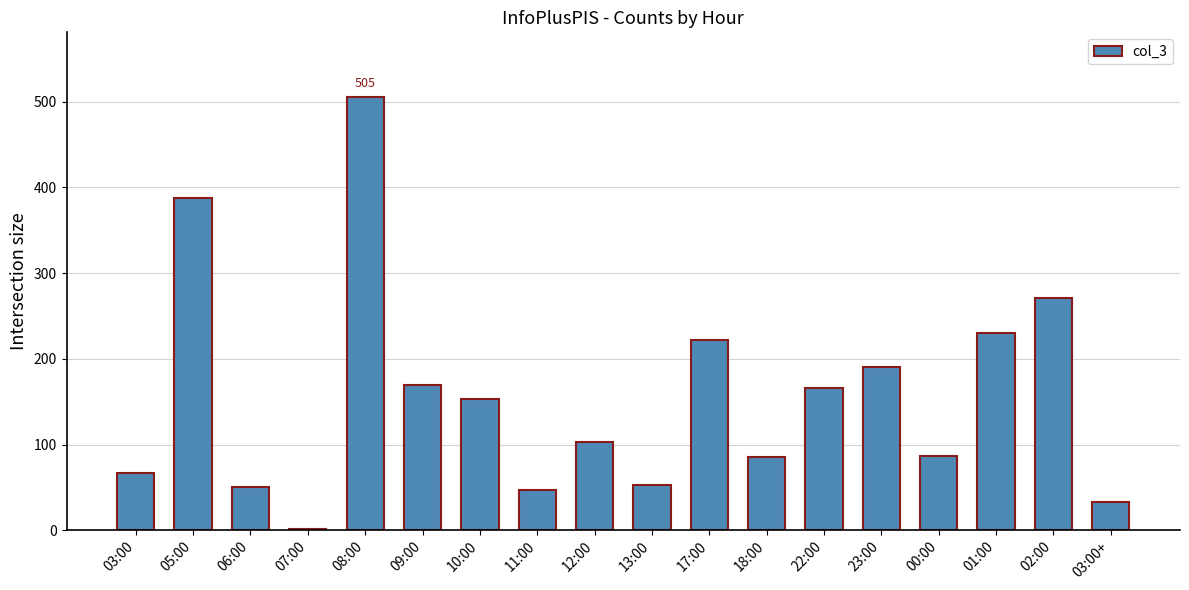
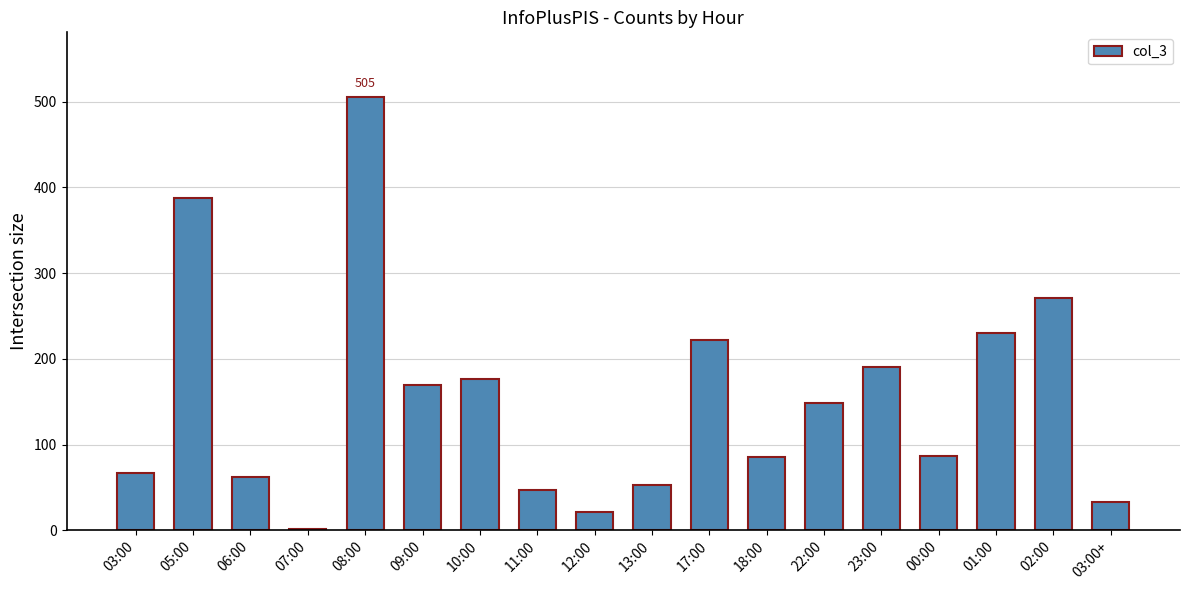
  {
    "03:00": 70,
    "05:00": 390,
-   "06:00": 50,
+   "06:00": 60,
    "09:00": 170,
-   "10:00": 150,
+   "10:00": 180,
    "11:00": 50,
-   "12:00": 100,
+   "12:00": 20,
    "13:00": 50,
    "17:00": 220,
    "18:00": 90,
-   "22:00": 170,
+   "22:00": 150,
    "23:00": 190,
    "00:00": 90,
    "01:00": 230,
    "02:00": 270,
    "03:00+": 30
  }
